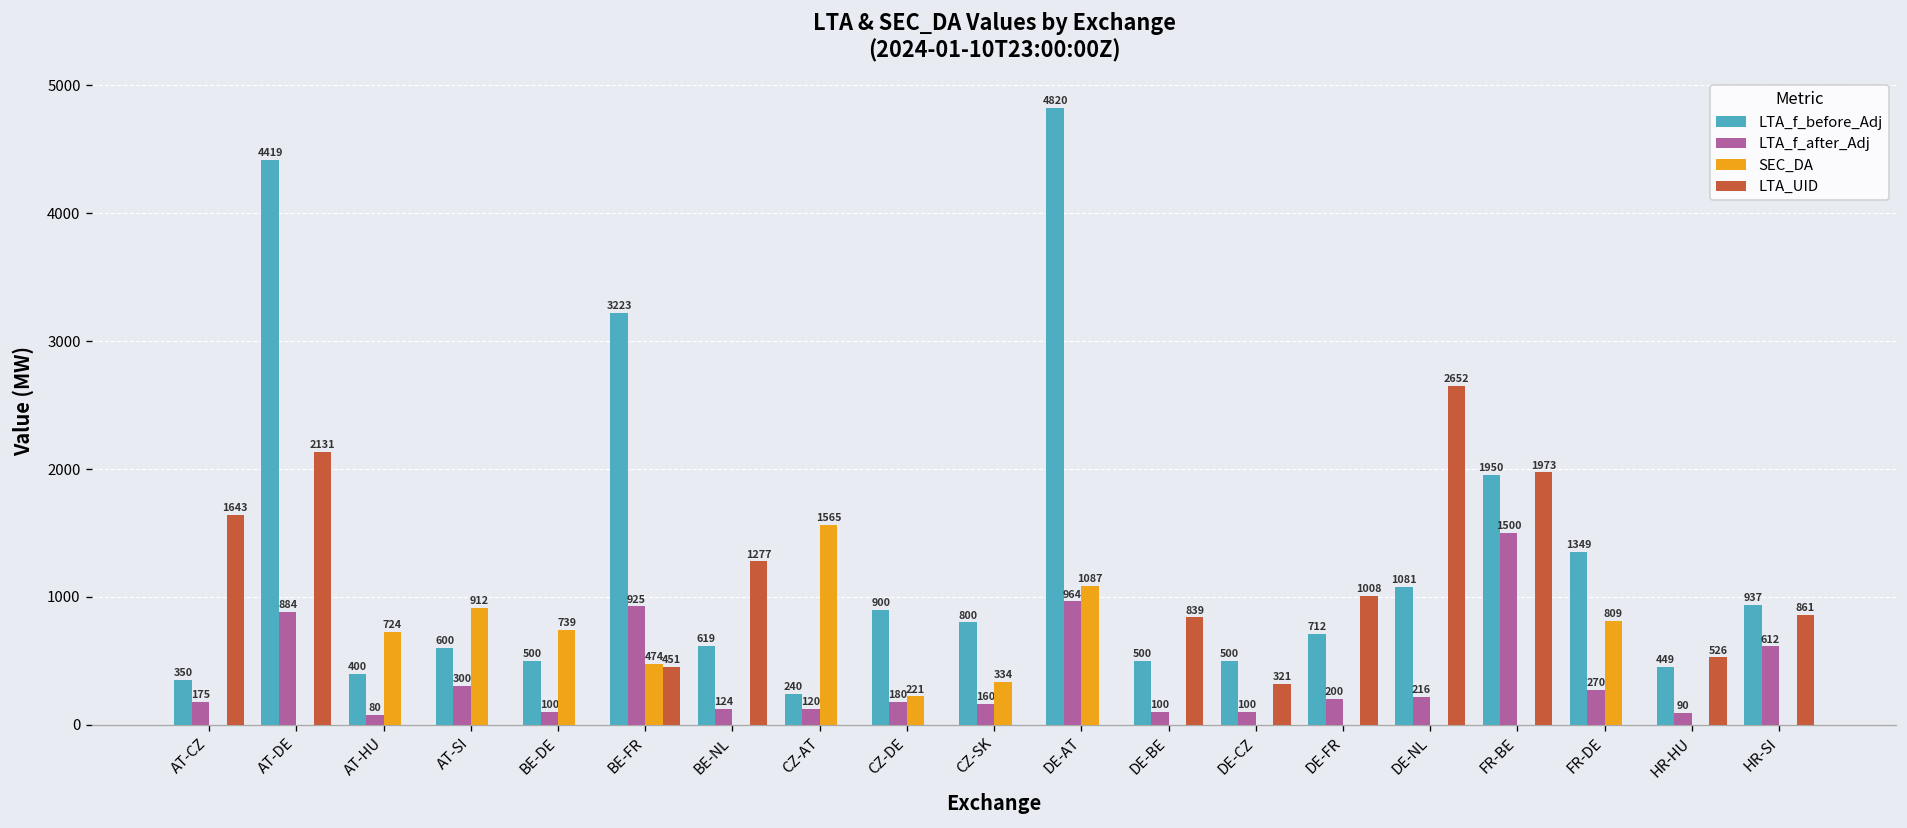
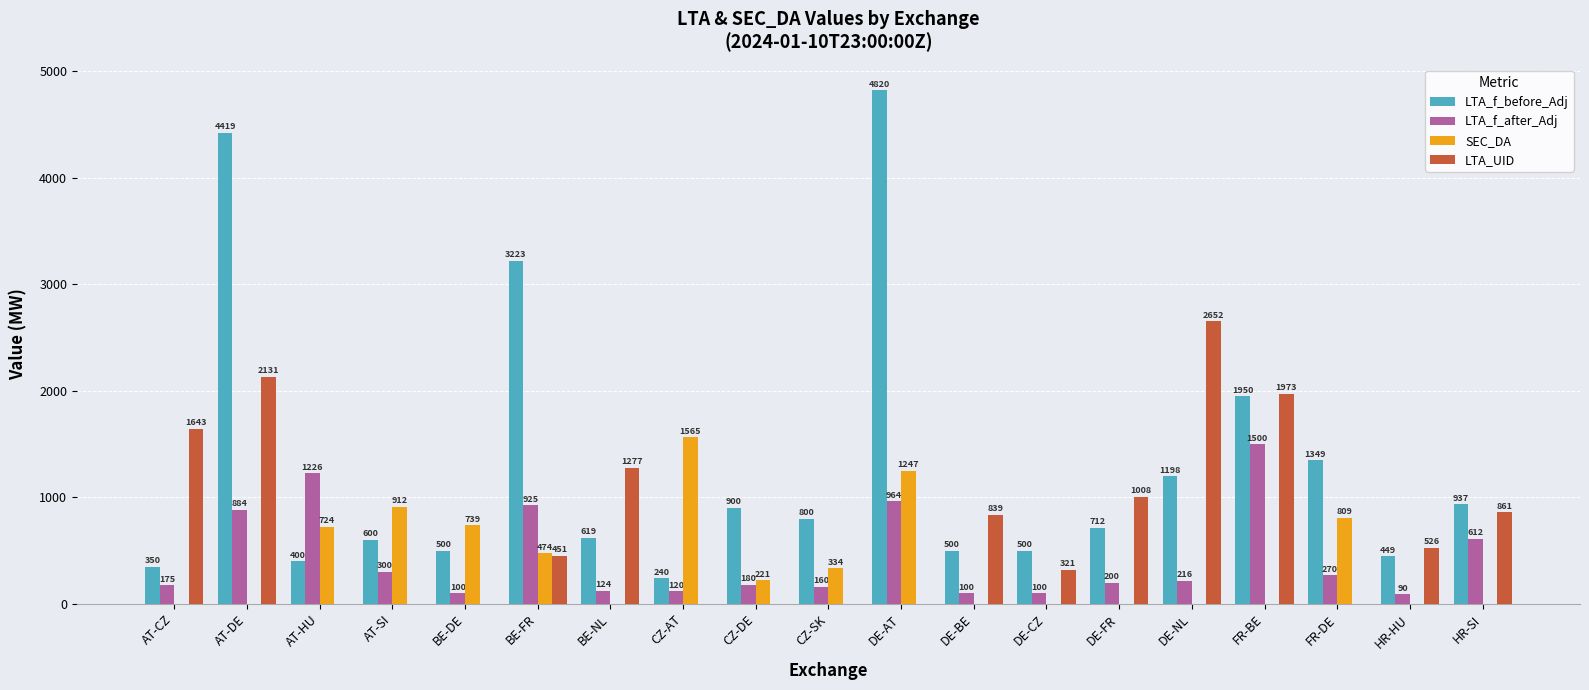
  {
    "LTA_f_before_Adj": {
      "AT-CZ": 350,
      "AT-DE": 4419,
      "AT-HU": 400,
      "AT-SI": 600,
      "BE-DE": 500,
      "BE-FR": 3223,
      "BE-NL": 619,
      "CZ-AT": 240,
      "CZ-DE": 900,
      "CZ-SK": 800,
      "DE-AT": 4820,
      "DE-BE": 500,
      "DE-CZ": 500,
      "DE-FR": 712,
-     "DE-NL": 1081,
+     "DE-NL": 1198,
      "FR-BE": 1950,
      "FR-DE": 1349,
      "HR-HU": 449,
      "HR-SI": 937
    },
    "LTA_f_after_Adj": {
      "AT-CZ": 175,
      "AT-DE": 884,
-     "AT-HU": 80,
+     "AT-HU": 1226,
      "AT-SI": 300,
      "BE-DE": 100,
      "BE-FR": 925,
      "BE-NL": 124,
      "CZ-AT": 120,
      "CZ-DE": 180,
      "CZ-SK": 160,
      "DE-AT": 964,
      "DE-BE": 100,
      "DE-CZ": 100,
      "DE-FR": 200,
      "DE-NL": 216,
      "FR-BE": 1500,
      "FR-DE": 270,
      "HR-HU": 90,
      "HR-SI": 612
    },
    "SEC_DA": {
      "AT-HU": 724,
      "AT-SI": 912,
      "BE-DE": 739,
      "BE-FR": 474,
      "CZ-AT": 1565,
      "CZ-DE": 221,
      "CZ-SK": 334,
-     "DE-AT": 1087,
+     "DE-AT": 1247,
      "FR-DE": 809
    },
    "LTA_UID": {
      "AT-CZ": 1643,
      "AT-DE": 2131,
      "BE-FR": 451,
      "BE-NL": 1277,
      "DE-BE": 839,
      "DE-CZ": 321,
      "DE-FR": 1008,
      "DE-NL": 2652,
      "FR-BE": 1973,
      "HR-HU": 526,
      "HR-SI": 861
    }
  }
